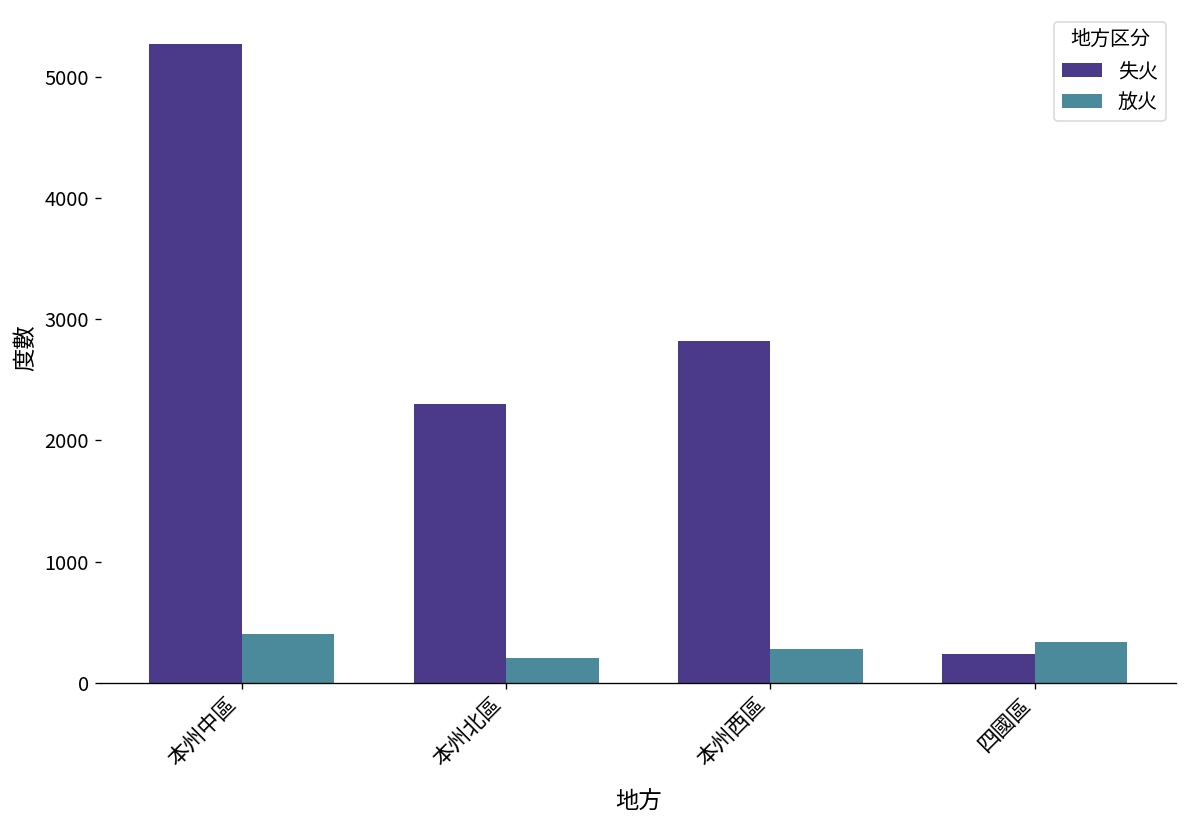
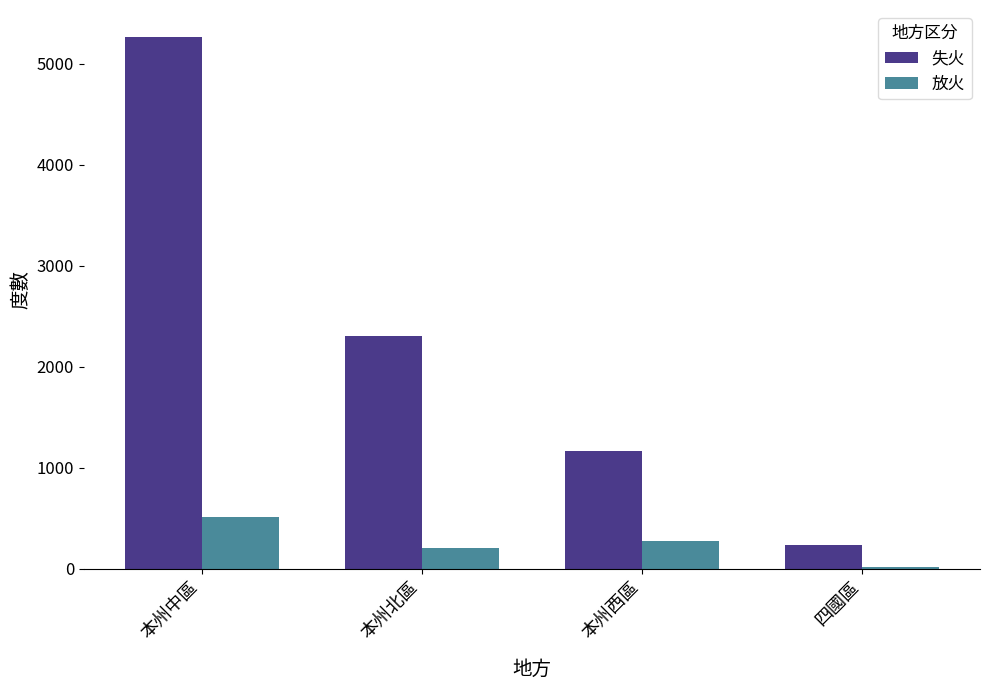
  {
    "失火": {
      "本州中區": 5270,
      "本州北區": 2300,
-     "本州西區": 2820,
+     "本州西區": 1170,
      "四國區": 240
    },
    "放火": {
-     "本州中區": 400,
+     "本州中區": 520,
      "本州北區": 210,
      "本州西區": 280,
-     "四國區": 330
+     "四國區": 20
    }
  }
